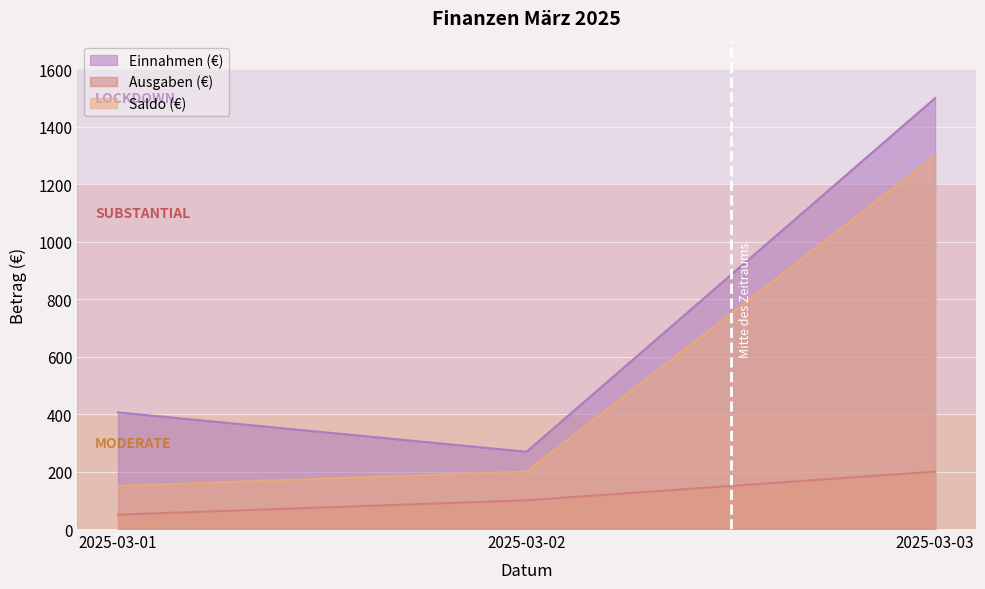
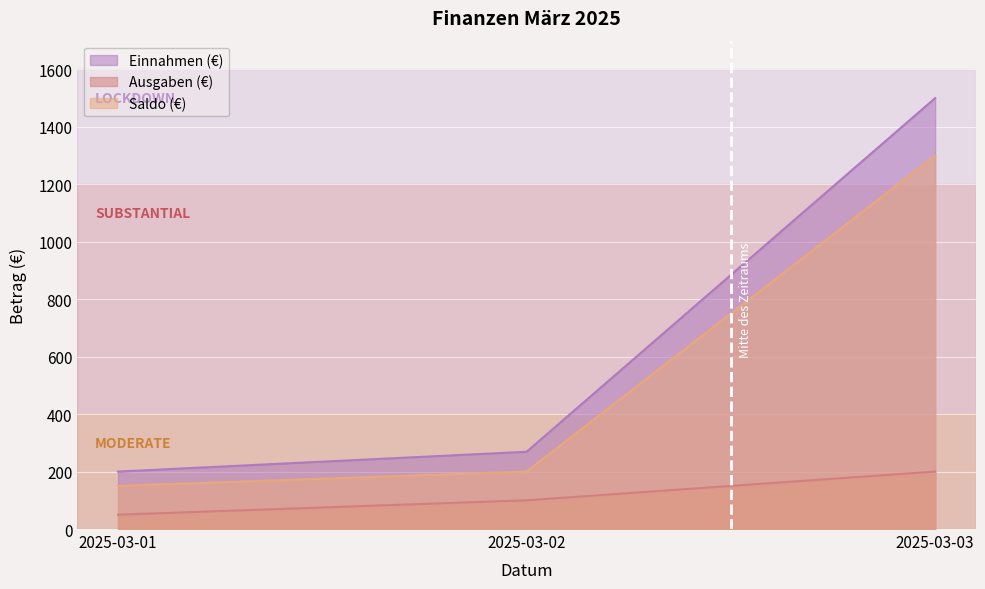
  {
    "Einnahmen (€)": {
-     "2025-03-01": 410,
+     "2025-03-01": 200,
      "2025-03-02": 270,
      "2025-03-03": 1500
    }
  }
